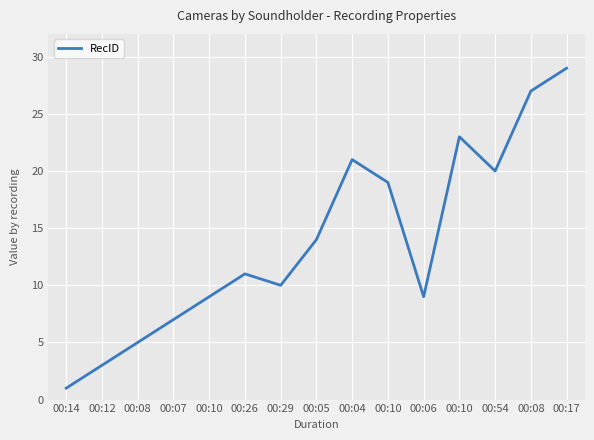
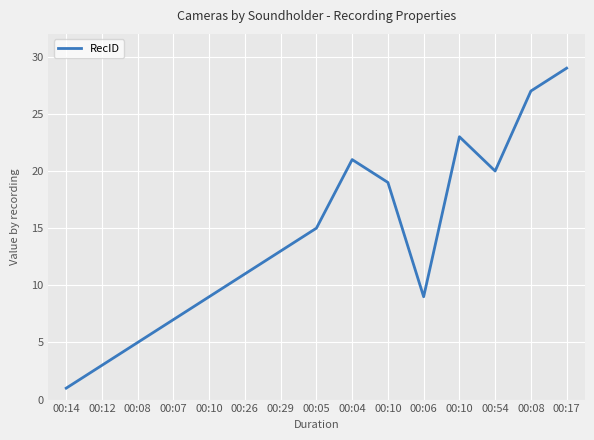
  {
    "00:14": 1,
    "00:12": 3,
    "00:07": 7,
    "00:26": 11,
-   "00:29": 10,
-   "00:05": 14,
+   "00:29": 13,
+   "00:05": 15,
    "00:04": 21,
    "00:06": 9,
    "00:54": 20,
    "00:17": 29
  }
